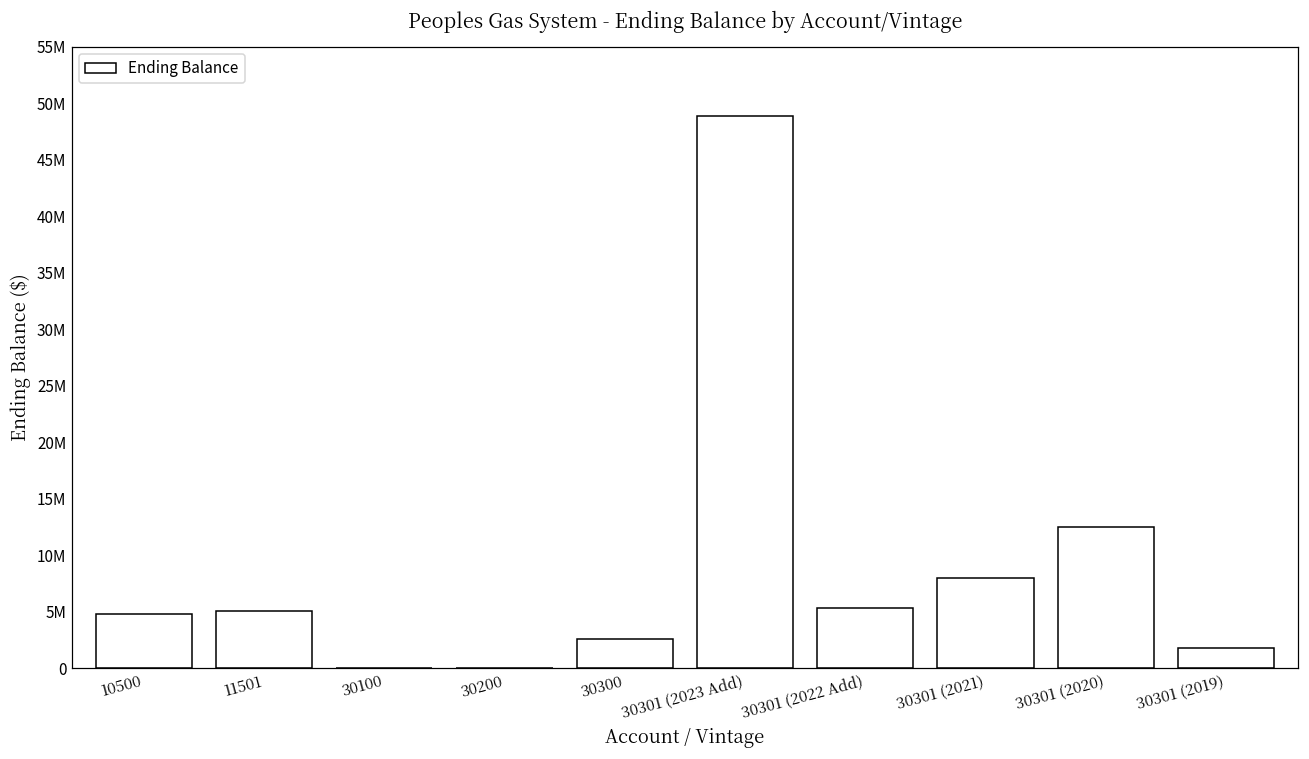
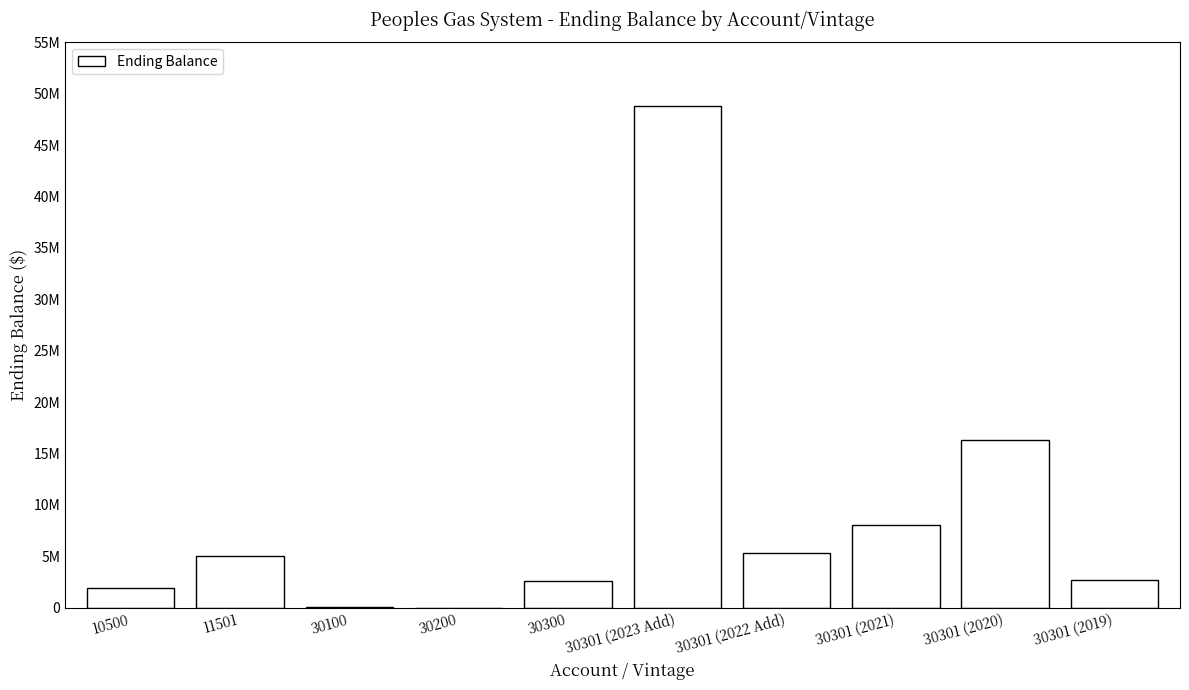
  {
-   "10500": 4800000,
+   "10500": 1900000,
    "11501": 5000000,
    "30200": 0,
    "30300": 2600000,
    "30301 (2023 Add)": 48800000,
    "30301 (2022 Add)": 5300000,
    "30301 (2021)": 8000000,
-   "30301 (2020)": 12500000,
-   "30301 (2019)": 1800000
+   "30301 (2020)": 16300000,
+   "30301 (2019)": 2700000
  }
